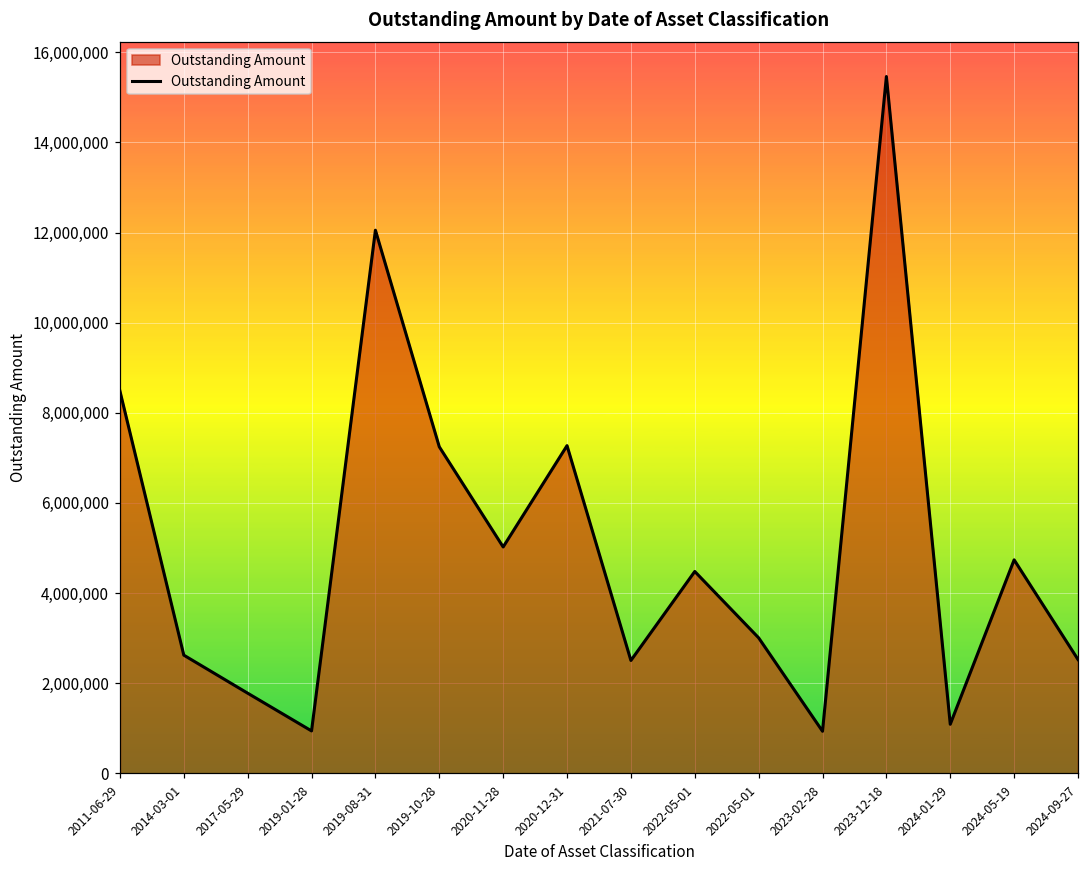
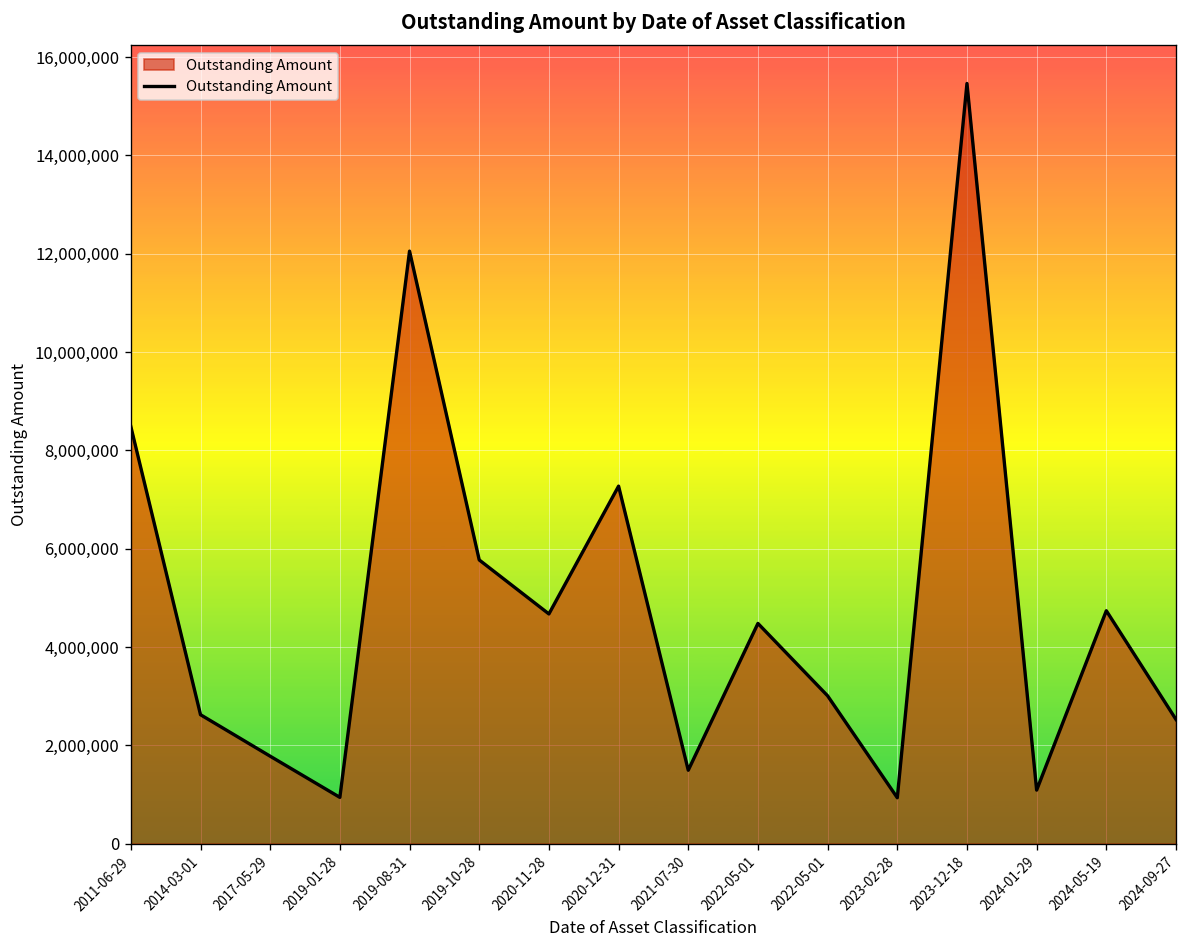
  {
    "2011-06-29": "8,500,000",
    "2014-03-01": "2,600,000",
    "2017-05-29": "1,800,000",
    "2019-01-28": "900,000",
    "2019-08-31": "12,100,000",
-   "2019-10-28": "7,200,000",
-   "2020-11-28": "5,000,000",
+   "2019-10-28": "5,800,000",
+   "2020-11-28": "4,700,000",
    "2020-12-31": "7,300,000",
-   "2021-07-30": "2,500,000",
+   "2021-07-30": "1,500,000",
    "2023-02-28": "900,000",
    "2023-12-18": "15,500,000",
    "2024-01-29": "1,100,000",
    "2024-05-19": "4,700,000",
    "2024-09-27": "2,500,000"
  }
